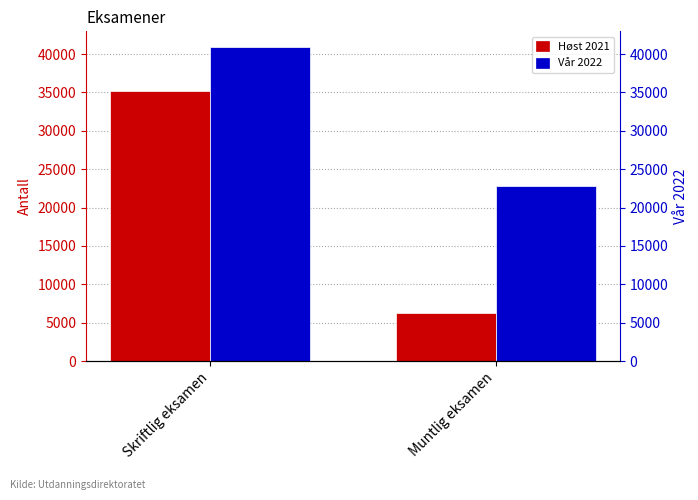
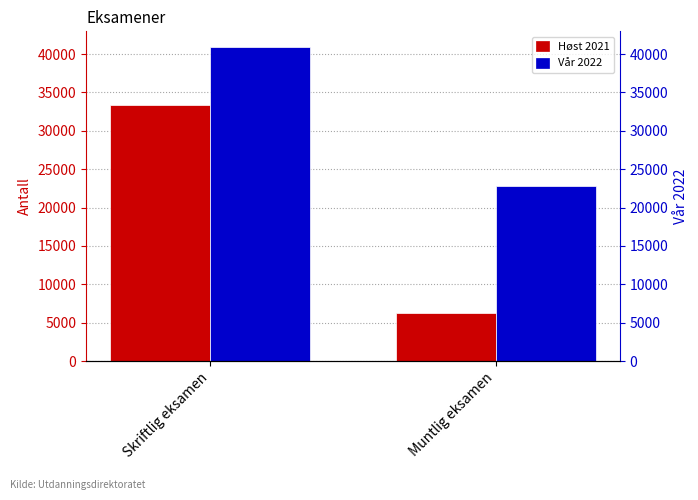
  {
    "Høst 2021": {
-     "Skriftlig eksamen": 35000,
+     "Skriftlig eksamen": 33000,
      "Muntlig eksamen": 6000
    },
    "Vår 2022": {
      "Skriftlig eksamen": 41000,
      "Muntlig eksamen": 23000
    }
  }
